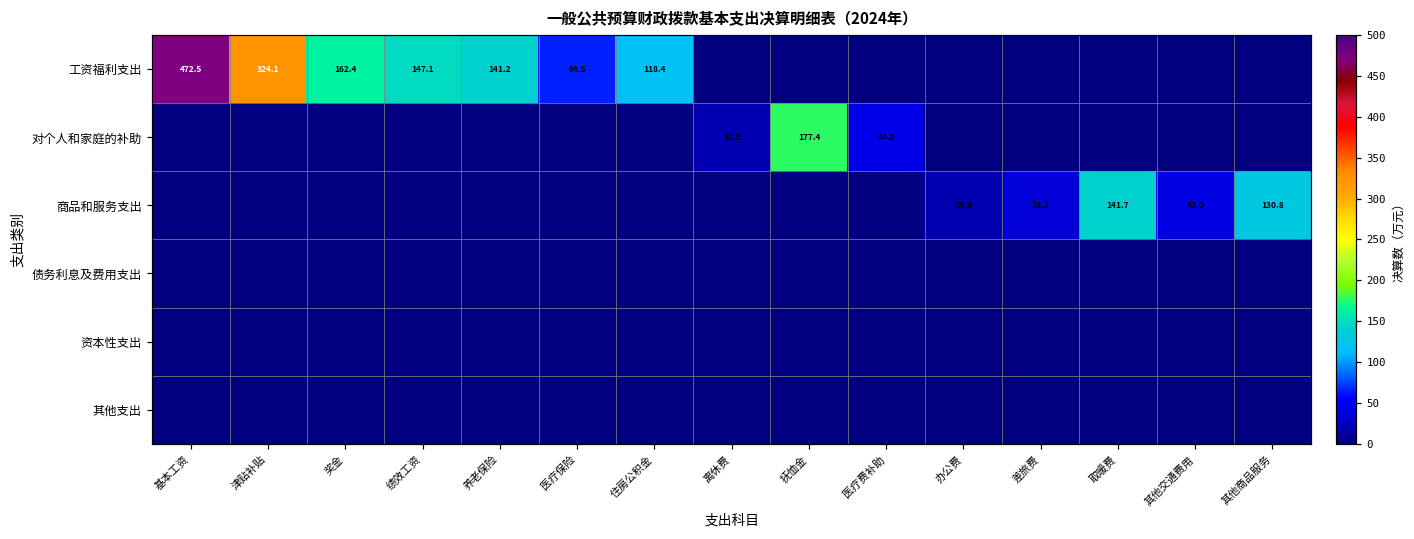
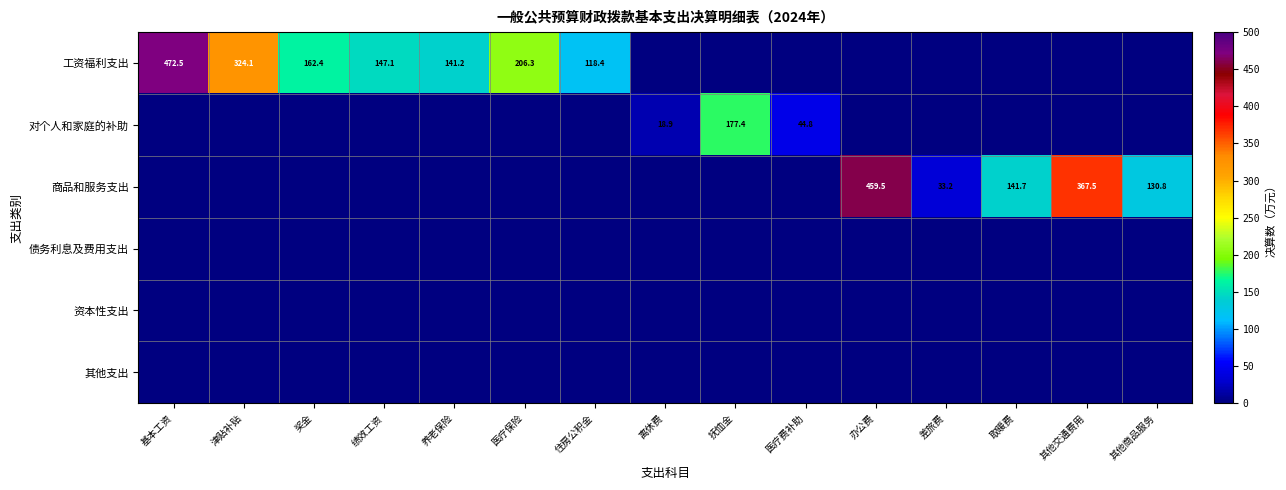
  {
    "工资福利支出": {
      "基本工资": 472.5,
      "津贴补贴": 324.1,
      "奖金": 162.4,
      "绩效工资": 147.1,
      "养老保险": 141.2,
-     "医疗保险": 64.5,
+     "医疗保险": 206.3,
      "住房公积金": 118.4
    },
    "对个人和家庭的补助": {
      "离休费": 18.9,
      "抚恤金": 177.4,
      "医疗费补助": 44.8
    },
    "商品和服务支出": {
-     "办公费": 19.0,
+     "办公费": 459.5,
      "差旅费": 33.2,
      "取暖费": 141.7,
-     "其他交通费用": 42.0,
+     "其他交通费用": 367.5,
      "其他商品服务": 130.8
    }
  }
